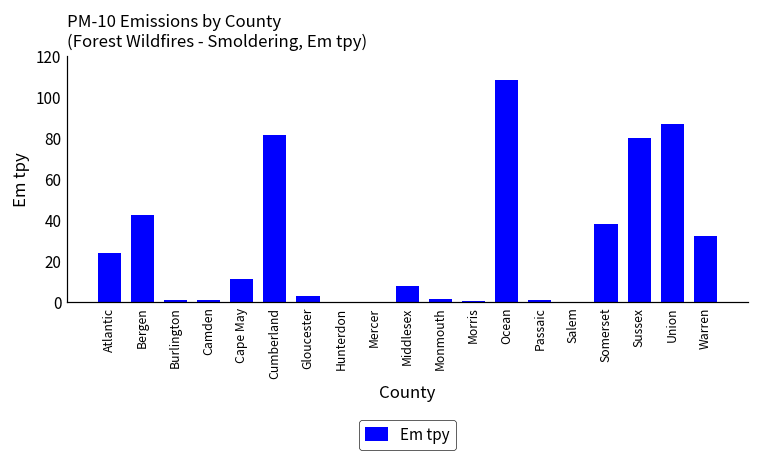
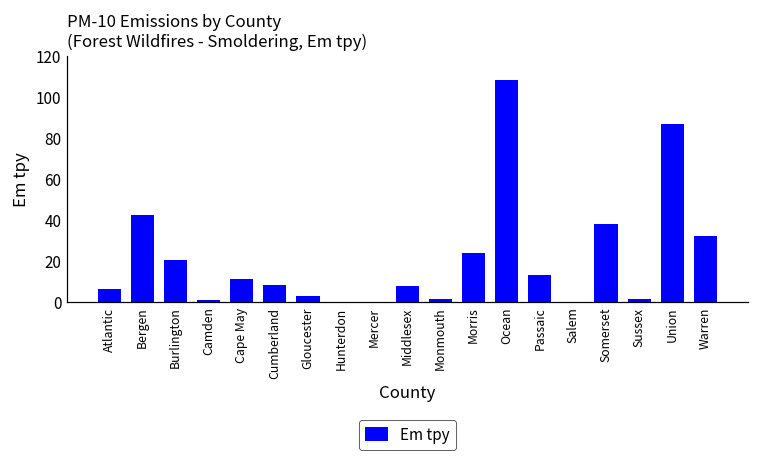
  {
-   "Atlantic": 24,
+   "Atlantic": 6,
    "Bergen": 42,
-   "Burlington": 1,
+   "Burlington": 20,
    "Cape May": 11,
-   "Cumberland": 82,
+   "Cumberland": 8,
    "Gloucester": 3,
    "Middlesex": 8,
    "Monmouth": 2,
-   "Morris": 1,
+   "Morris": 24,
    "Ocean": 108,
-   "Passaic": 1,
+   "Passaic": 13,
    "Somerset": 38,
-   "Sussex": 80,
+   "Sussex": 1,
    "Union": 87,
    "Warren": 32
  }
